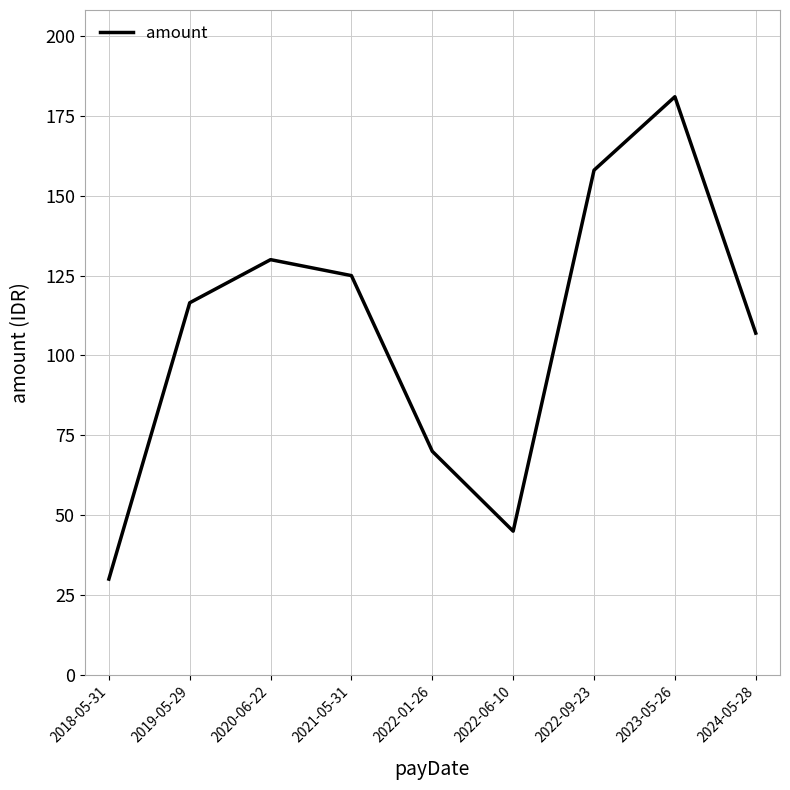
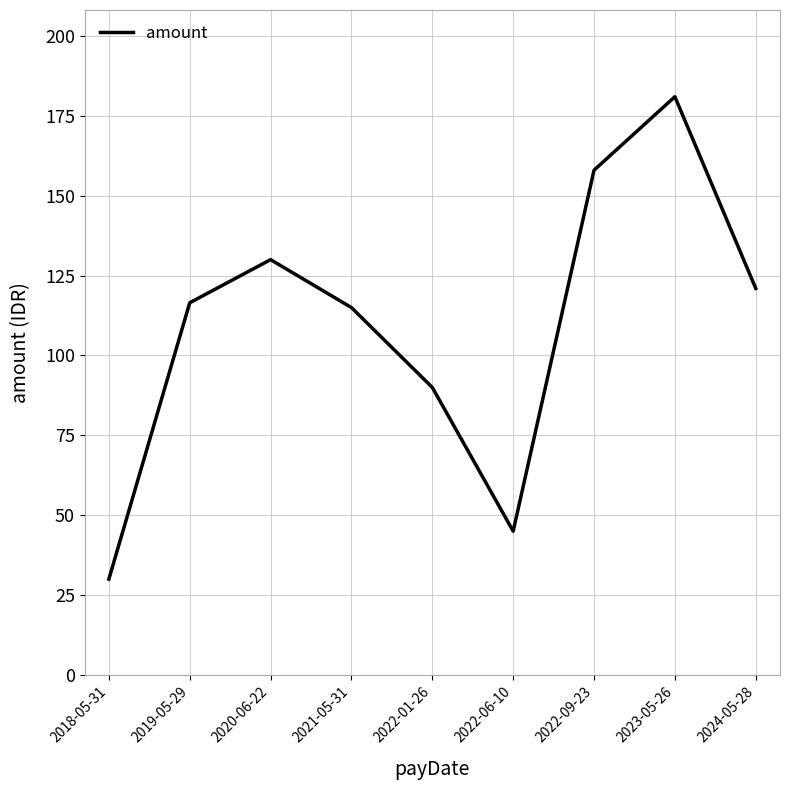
  {
    "2018-05-31": 30,
    "2019-05-29": 117,
    "2020-06-22": 130,
-   "2021-05-31": 125,
-   "2022-01-26": 70,
+   "2021-05-31": 115,
+   "2022-01-26": 90,
    "2022-06-10": 45,
    "2022-09-23": 158,
    "2023-05-26": 181,
-   "2024-05-28": 107
+   "2024-05-28": 121
  }
